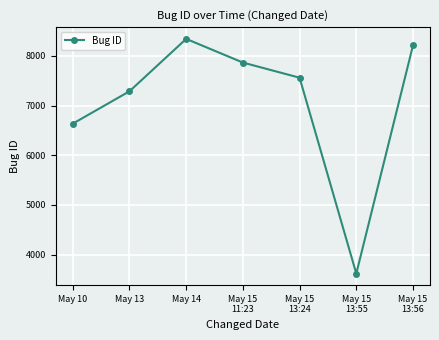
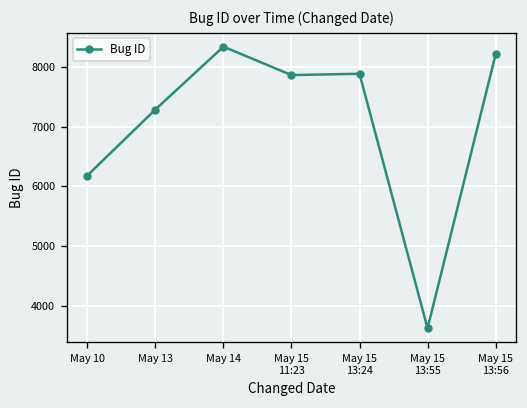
  {
-   "May 10": 6600,
+   "May 10": 6200,
    "May 13": 7300,
    "May 14": 8300,
    "May 15 11:23": 7900,
-   "May 15 13:24": 7600,
+   "May 15 13:24": 7900,
    "May 15 13:55": 3600,
    "May 15 13:56": 8200
  }
